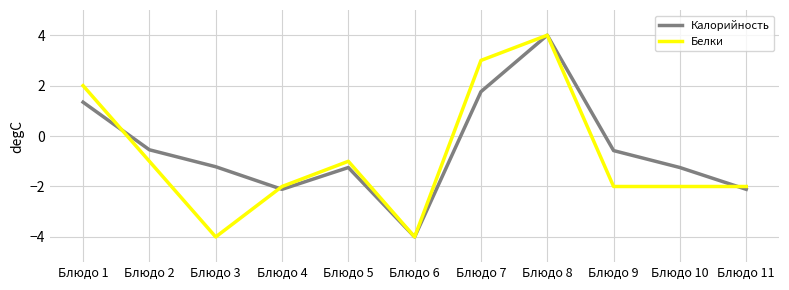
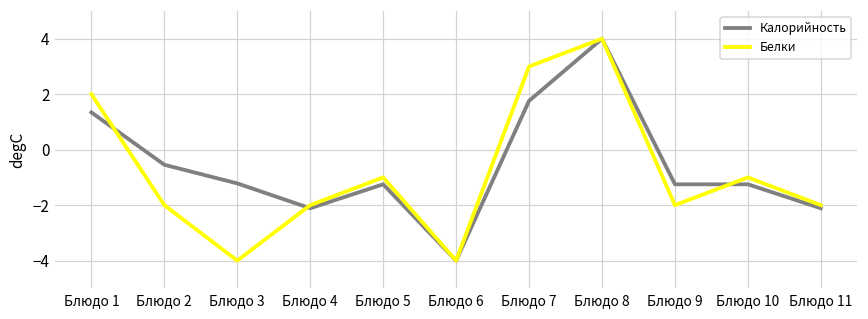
  {
    "Калорийность": {
      "Блюдо 1": 1.3,
      "Блюдо 2": -0.5,
      "Блюдо 3": -1.2,
      "Блюдо 4": -2.1,
      "Блюдо 5": -1.2,
      "Блюдо 7": 1.8,
-     "Блюдо 9": -0.6,
+     "Блюдо 9": -1.2,
      "Блюдо 10": -1.2,
      "Блюдо 11": -2.1
    },
    "Белки": {
      "Блюдо 1": 2.0,
-     "Блюдо 2": -1.0,
+     "Блюдо 2": -2.0,
      "Блюдо 3": -4.0,
      "Блюдо 4": -2.0,
      "Блюдо 5": -1.0,
      "Блюдо 7": 3.0,
      "Блюдо 9": -2.0,
-     "Блюдо 10": -2.0,
+     "Блюдо 10": -1.0,
      "Блюдо 11": -2.0
    }
  }
